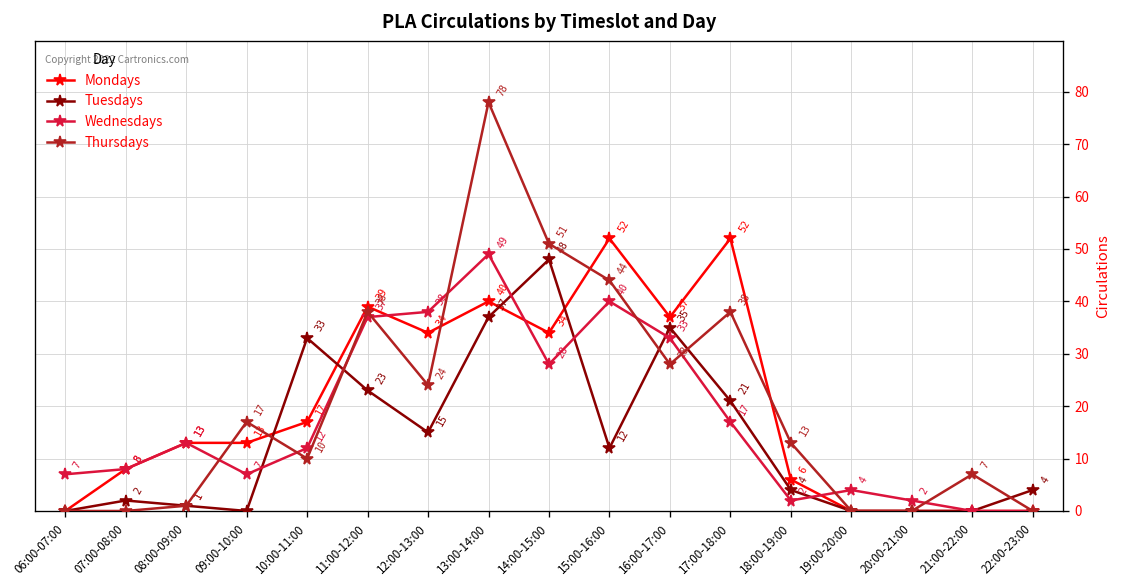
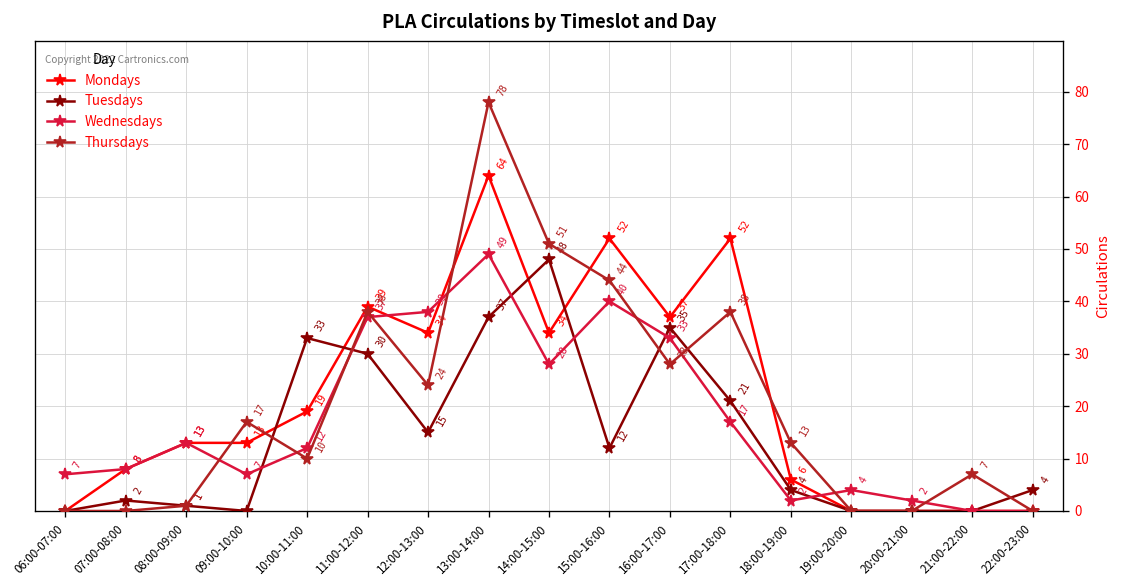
  {
    "Mondays": {
      "09:00-10:00": 13,
-     "10:00-11:00": 17,
+     "10:00-11:00": 19,
      "12:00-13:00": 34,
-     "13:00-14:00": 40,
+     "13:00-14:00": 64,
      "14:00-15:00": 34,
      "15:00-16:00": 52,
      "17:00-18:00": 52,
      "18:00-19:00": 6
    },
    "Tuesdays": {
      "07:00-08:00": 2,
      "10:00-11:00": 33,
-     "11:00-12:00": 23,
+     "11:00-12:00": 30,
      "12:00-13:00": 15,
      "13:00-14:00": 37,
      "14:00-15:00": 48,
      "15:00-16:00": 12,
      "17:00-18:00": 21,
      "18:00-19:00": 4,
      "22:00-23:00": 4
    }
  }
